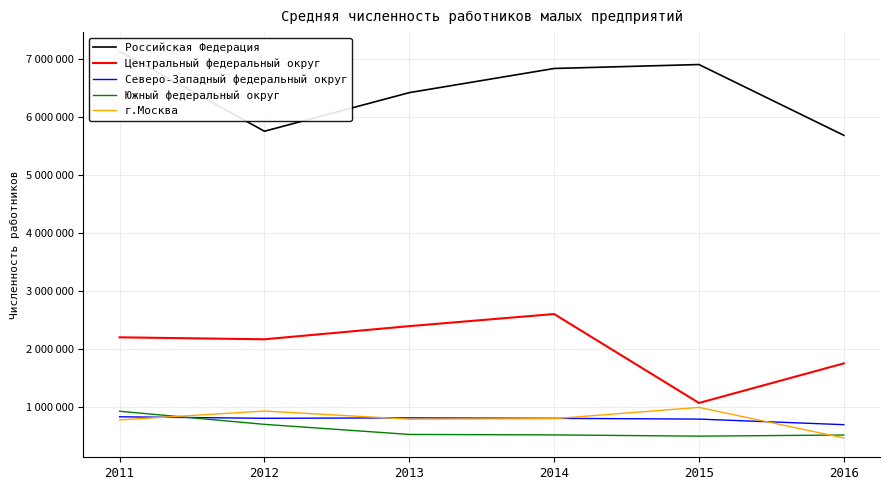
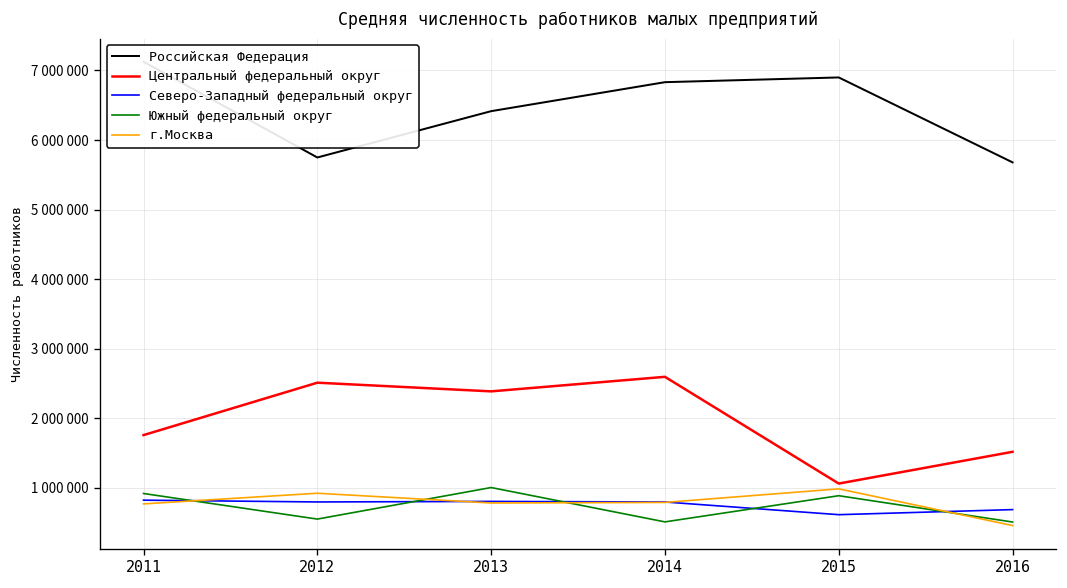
  {
    "Российская Федерация": {
      "2012": 5700000,
      "2013": 6400000,
      "2014": 6800000,
      "2015": 6900000,
      "2016": 5700000
    },
    "Центральный федеральный округ": {
-     "2011": 2200000,
-     "2012": 2200000,
+     "2011": 1800000,
+     "2012": 2500000,
      "2013": 2400000,
      "2014": 2600000,
      "2015": 1100000,
-     "2016": 1700000
+     "2016": 1500000
    },
    "Северо-Западный федеральный округ": {
      "2011": 800000,
      "2012": 800000,
-     "2015": 800000,
+     "2015": 600000,
      "2016": 700000
    },
    "Южный федеральный округ": {
      "2011": 900000,
-     "2012": 700000,
-     "2013": 500000,
+     "2012": 600000,
+     "2013": 1000000,
      "2014": 500000,
-     "2015": 500000,
+     "2015": 900000,
      "2016": 500000
    },
    "г.Москва": {
      "2011": 800000,
      "2012": 900000,
      "2015": 1000000,
      "2016": 500000
    }
  }
